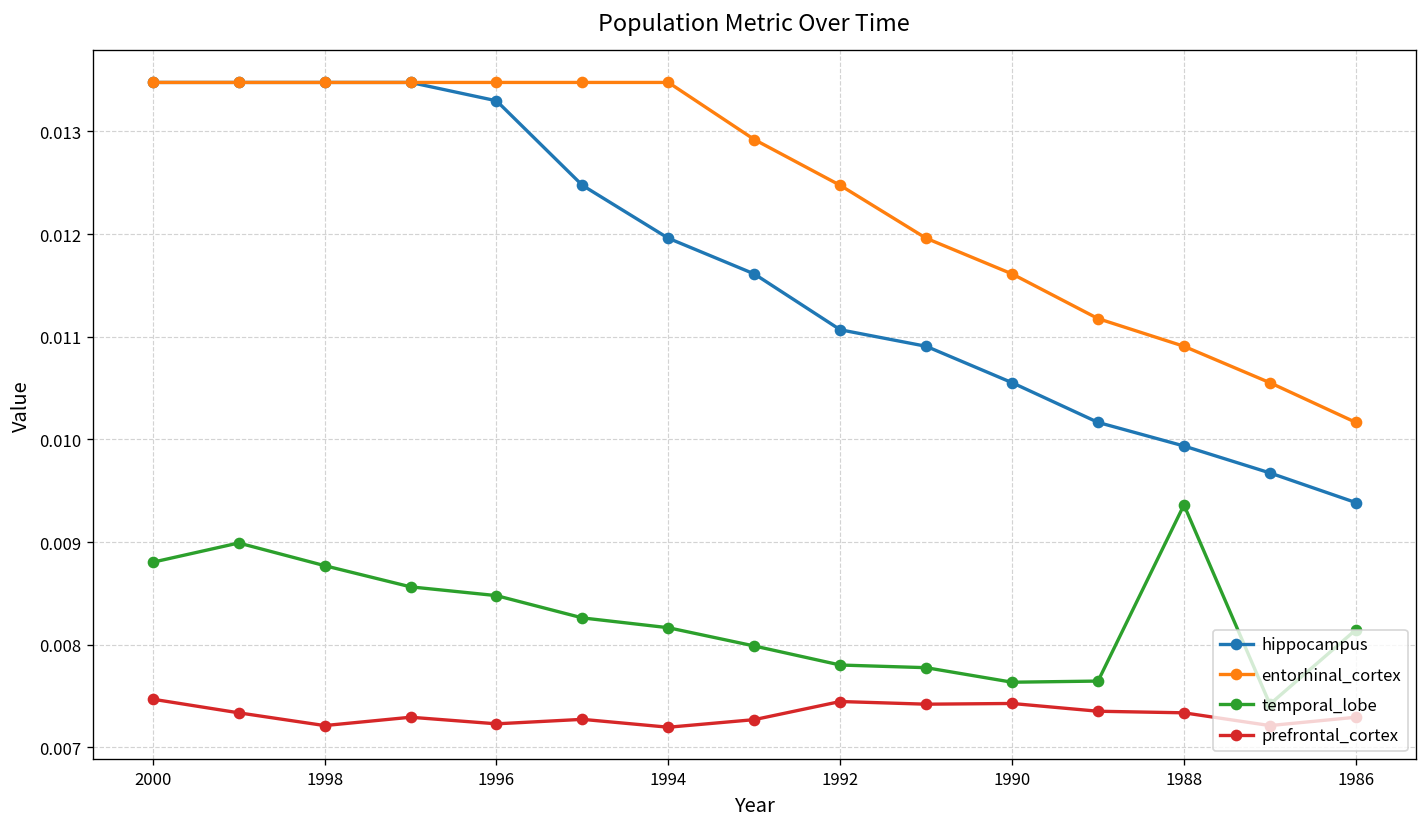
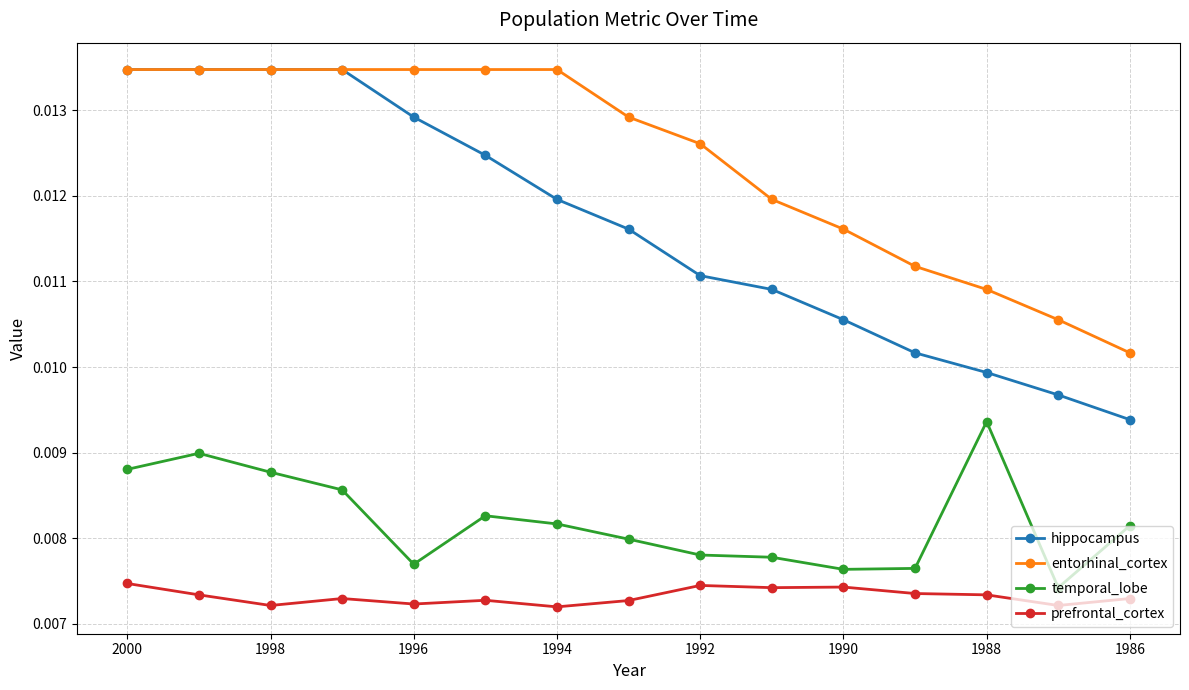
  {
    "hippocampus": {
-     "1996": 0.0133,
+     "1996": 0.0129,
      "1994": 0.0120,
      "1992": 0.0111,
      "1990": 0.0106,
      "1988": 0.0099,
      "1986": 0.0094
    },
    "entorhinal_cortex": {
      "1996": 0.0135,
      "1994": 0.0135,
-     "1992": 0.0125,
+     "1992": 0.0126,
      "1990": 0.0116,
      "1988": 0.0109,
      "1986": 0.0102
    },
    "temporal_lobe": {
      "2000": 0.0088,
      "1998": 0.0088,
-     "1996": 0.0085,
+     "1996": 0.0077,
      "1994": 0.0082,
      "1992": 0.0078,
      "1990": 0.0076,
      "1988": 0.0094,
      "1986": 0.0081
    },
    "prefrontal_cortex": {
      "2000": 0.0075,
      "1998": 0.0072,
      "1996": 0.0072,
      "1994": 0.0072,
      "1992": 0.0074,
      "1990": 0.0074,
      "1988": 0.0073
    }
  }
